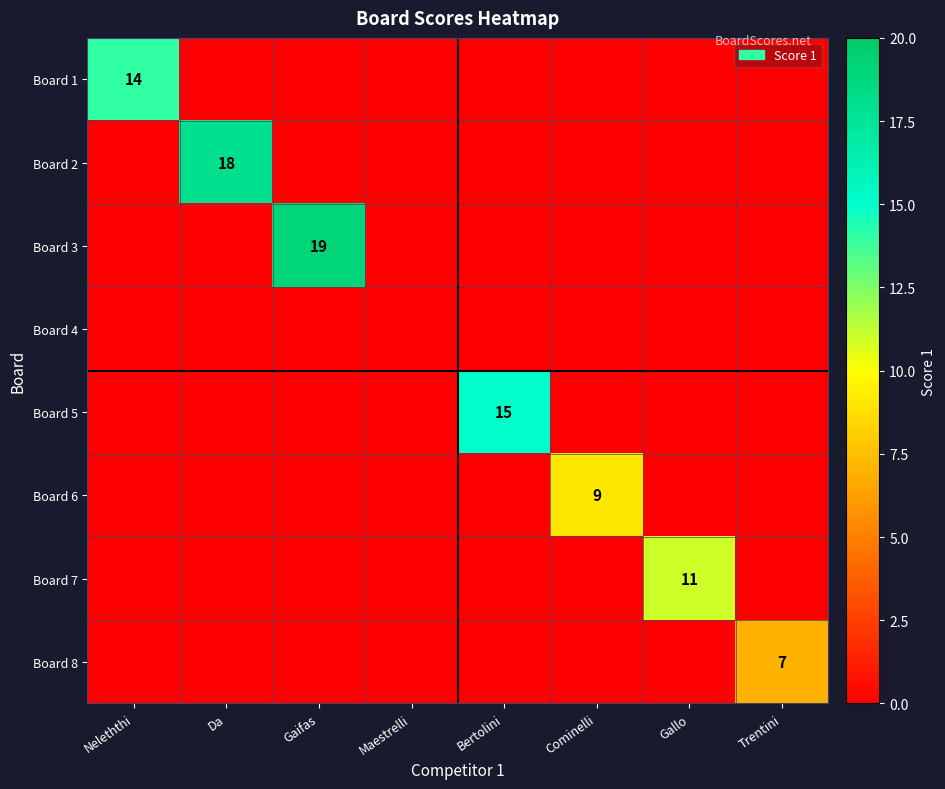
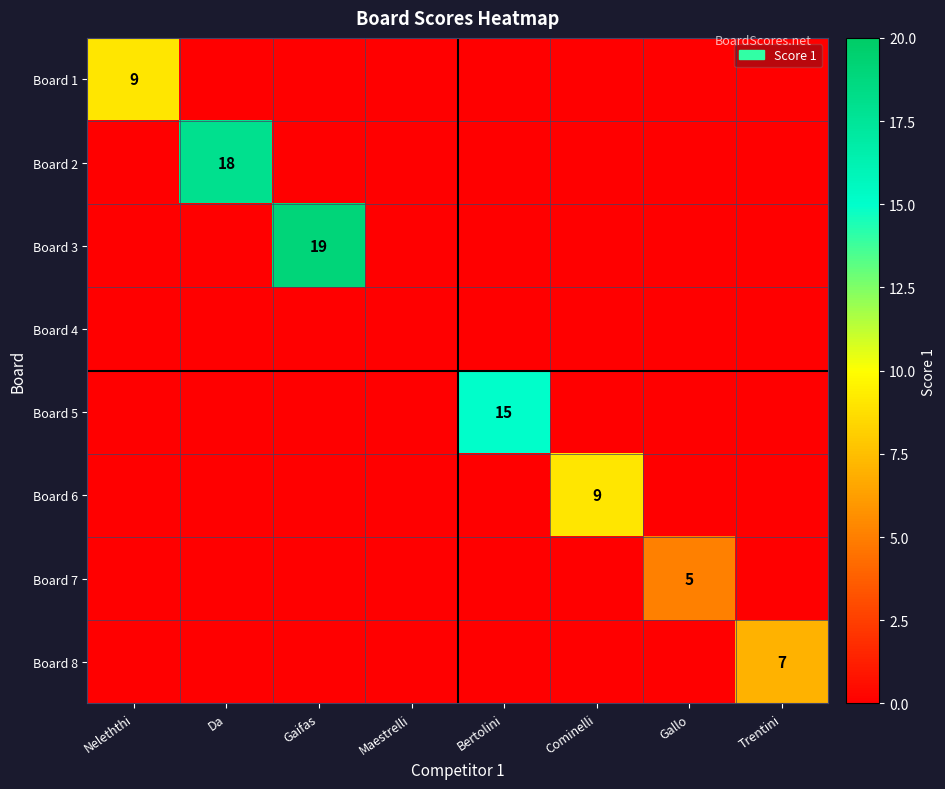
  {
    "Board 1": {
-     "Neleththi": 14
+     "Neleththi": 9
    },
    "Board 2": {
      "Da": 18
    },
    "Board 3": {
      "Gaifas": 19
    },
    "Board 5": {
      "Bertolini": 15
    },
    "Board 6": {
      "Cominelli": 9
    },
    "Board 7": {
-     "Gallo": 11
+     "Gallo": 5
    },
    "Board 8": {
      "Trentini": 7
    }
  }
